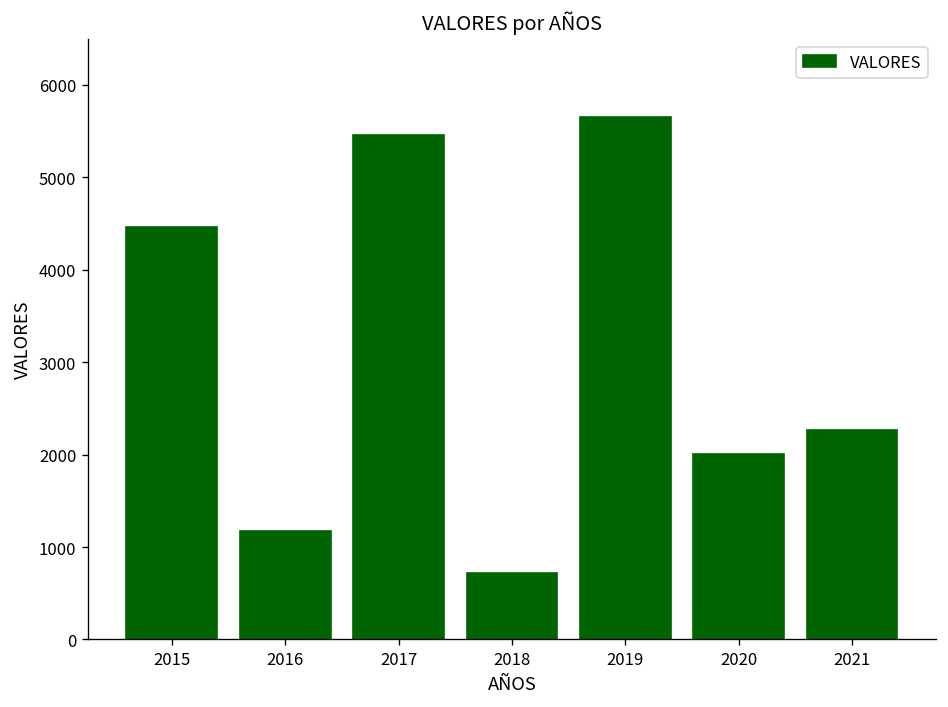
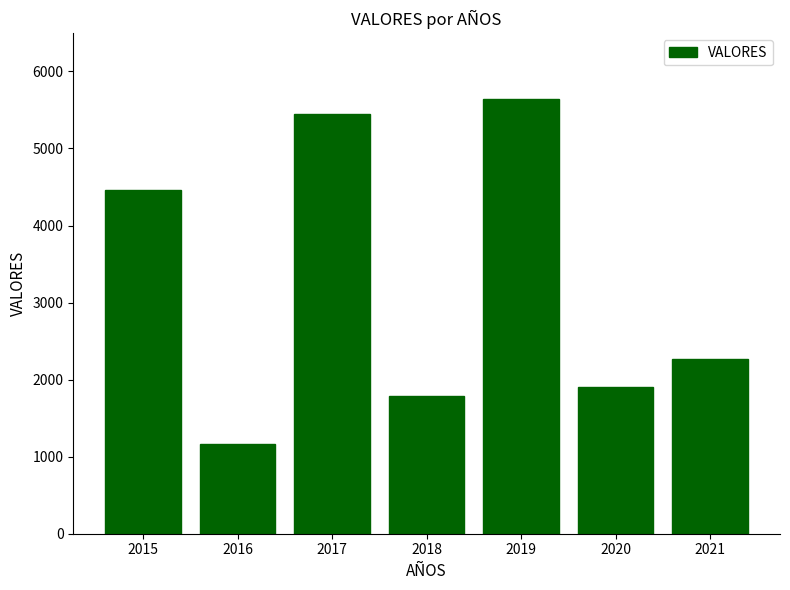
  {
    "2015": 4500,
    "2016": 1200,
    "2017": 5500,
-   "2018": 700,
+   "2018": 1800,
    "2019": 5600,
-   "2020": 2000,
+   "2020": 1900,
    "2021": 2300
  }
